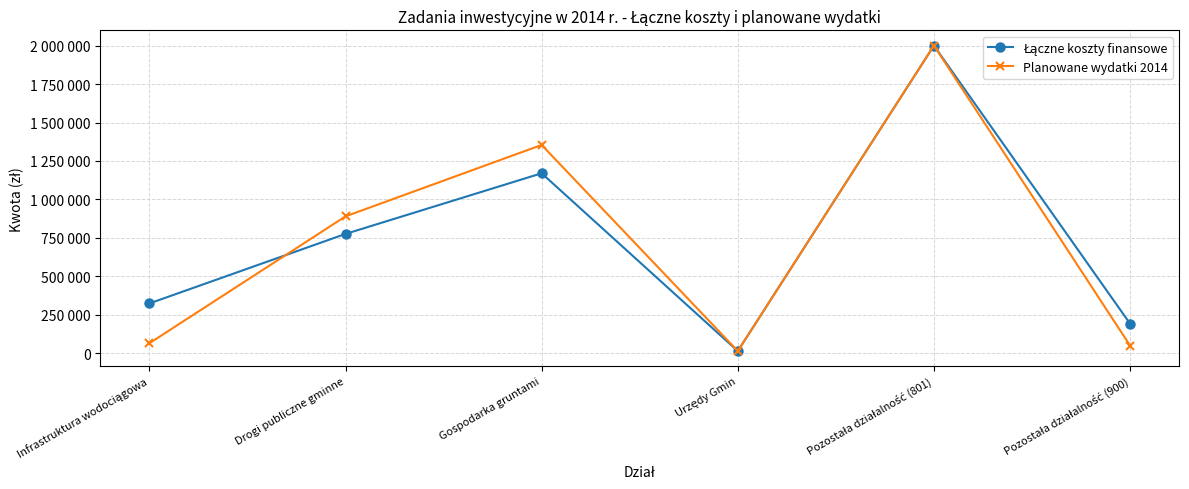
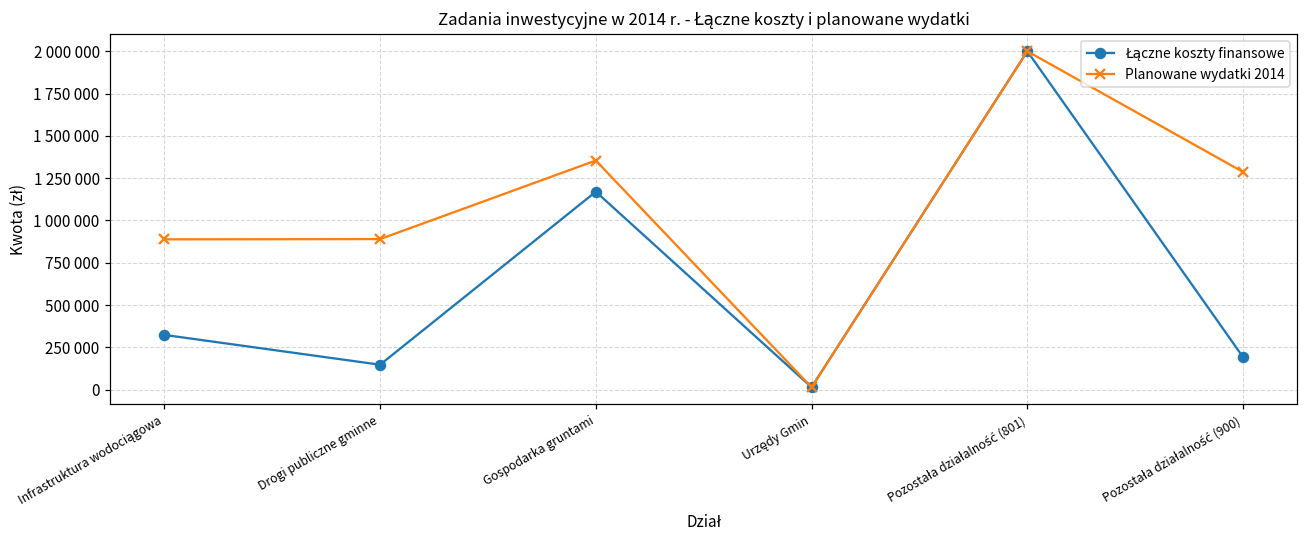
  {
    "Łączne koszty finansowe": {
      "Infrastruktura wodociągowa": 320000,
-     "Drogi publiczne gminne": 780000,
+     "Drogi publiczne gminne": 150000,
      "Gospodarka gruntami": 1170000,
      "Pozostała działalność (900)": 190000
    },
    "Planowane wydatki 2014": {
-     "Infrastruktura wodociągowa": 70000,
+     "Infrastruktura wodociągowa": 890000,
      "Drogi publiczne gminne": 890000,
      "Gospodarka gruntami": 1350000,
-     "Pozostała działalność (900)": 50000
+     "Pozostała działalność (900)": 1290000
    }
  }
